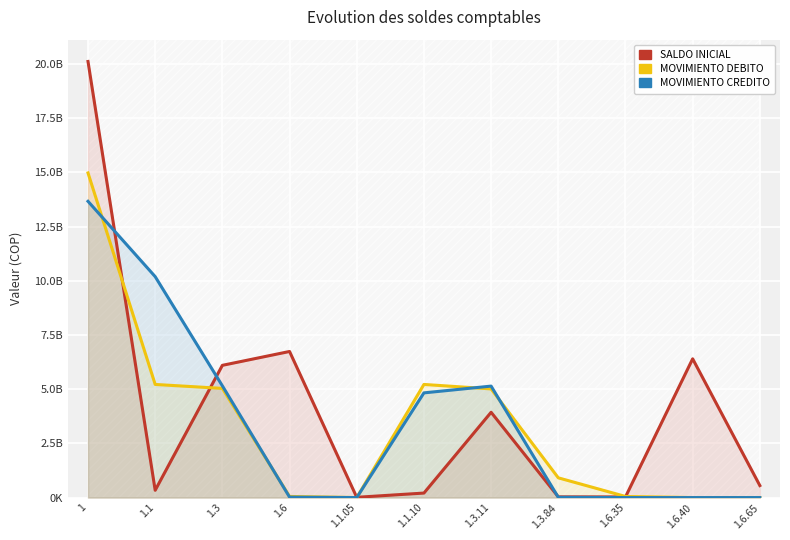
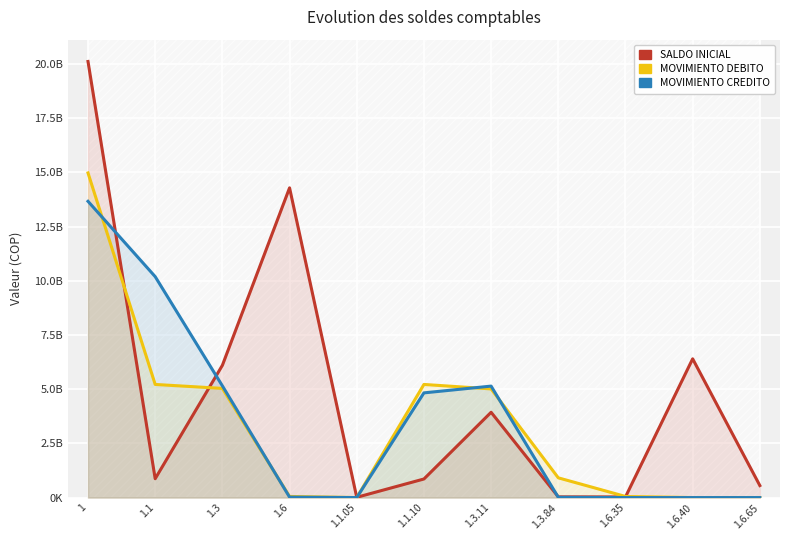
  {
    "SALDO INICIAL": {
      "1": 20100000000,
-     "1.1": 300000000,
+     "1.1": 900000000,
      "1.3": 6100000000,
-     "1.6": 6700000000,
-     "1.1.10": 200000000,
+     "1.6": 14300000000,
+     "1.1.10": 900000000,
      "1.3.11": 3900000000,
      "1.6.40": 6400000000,
      "1.6.65": 600000000
    },
    "MOVIMIENTO DEBITO": {
      "1": 15000000000,
      "1.1": 5200000000,
      "1.3": 5000000000,
      "1.1.10": 5200000000,
      "1.3.11": 5000000000,
      "1.3.84": 900000000
    },
    "MOVIMIENTO CREDITO": {
      "1": 13700000000,
      "1.1": 10200000000,
      "1.3": 5200000000,
      "1.1.10": 4800000000,
      "1.3.11": 5100000000
    }
  }
